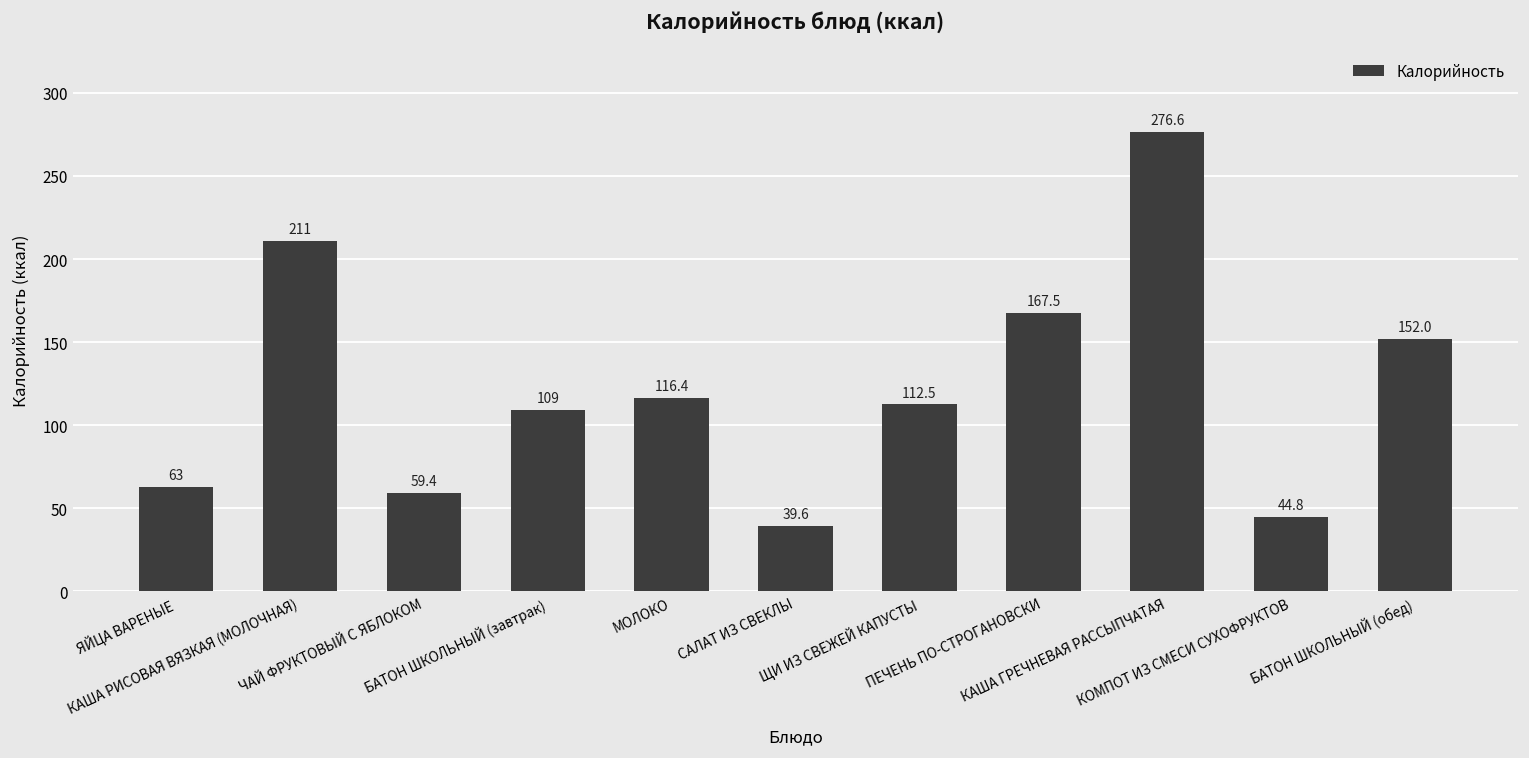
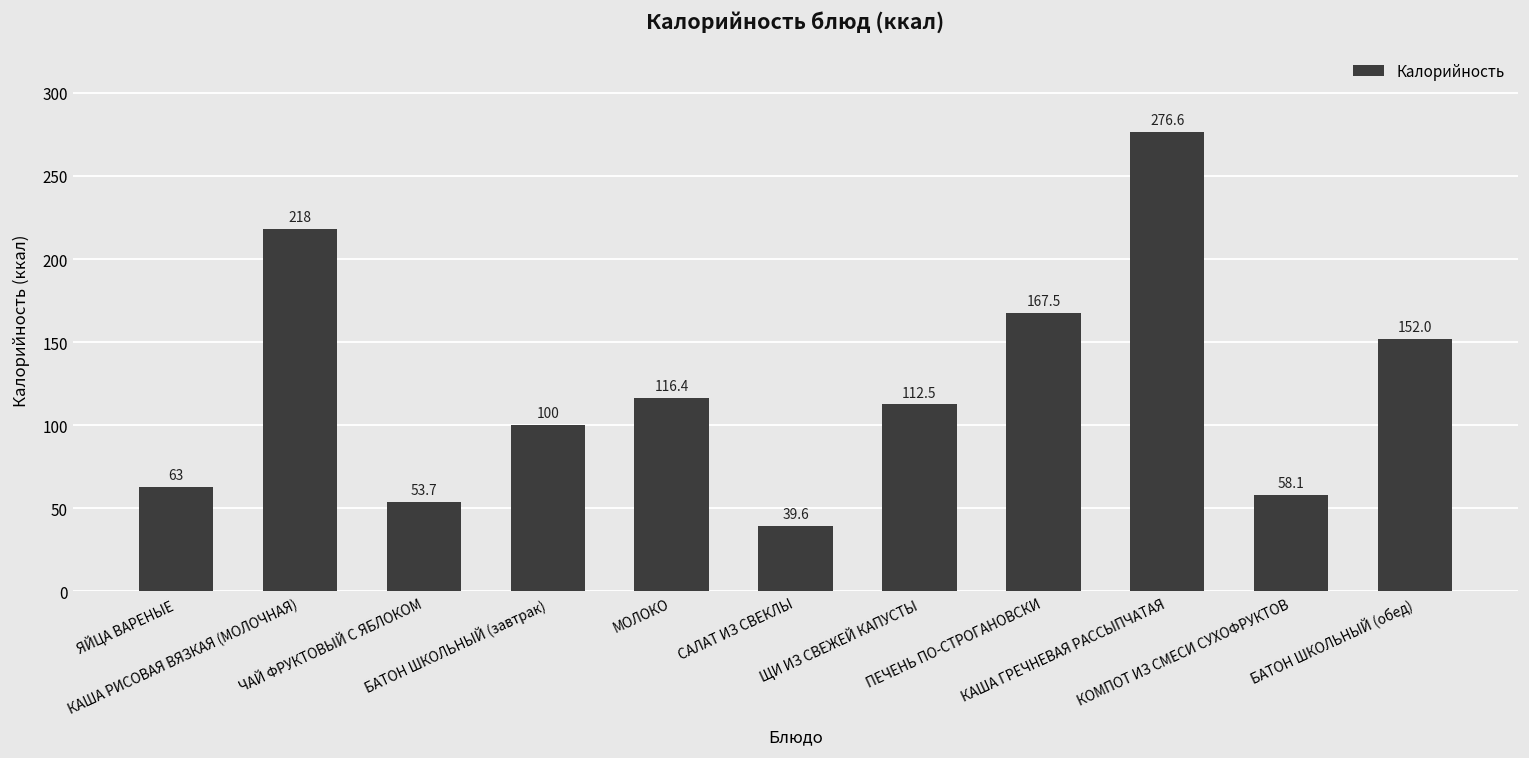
  {
    "ЯЙЦА ВАРЕНЫЕ": 63,
-   "КАША РИСОВАЯ ВЯЗКАЯ (МОЛОЧНАЯ)": 211,
-   "ЧАЙ ФРУКТОВЫЙ С ЯБЛОКОМ": 59.4,
-   "БАТОН ШКОЛЬНЫЙ (завтрак)": 109,
+   "КАША РИСОВАЯ ВЯЗКАЯ (МОЛОЧНАЯ)": 218,
+   "ЧАЙ ФРУКТОВЫЙ С ЯБЛОКОМ": 53.7,
+   "БАТОН ШКОЛЬНЫЙ (завтрак)": 100,
    "МОЛОКО": 116.4,
    "САЛАТ ИЗ СВЕКЛЫ": 39.6,
    "ЩИ ИЗ СВЕЖЕЙ КАПУСТЫ": 112.5,
    "ПЕЧЕНЬ ПО-СТРОГАНОВСКИ": 167.5,
    "КАША ГРЕЧНЕВАЯ РАССЫПЧАТАЯ": 276.6,
-   "КОМПОТ ИЗ СМЕСИ СУХОФРУКТОВ": 44.8,
+   "КОМПОТ ИЗ СМЕСИ СУХОФРУКТОВ": 58.1,
    "БАТОН ШКОЛЬНЫЙ (обед)": 152.0
  }
